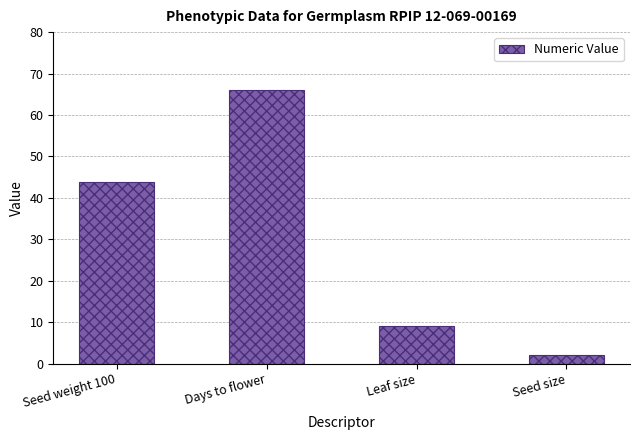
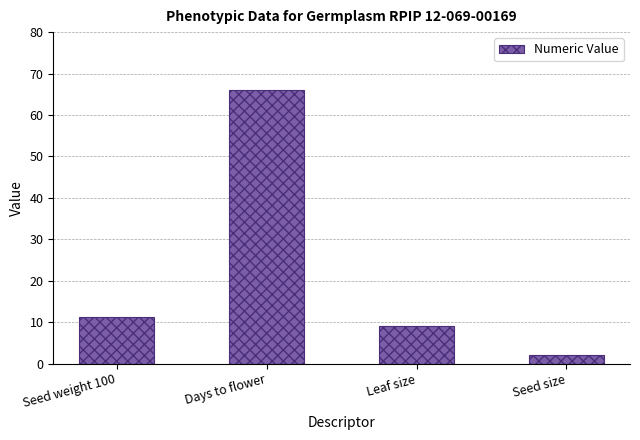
  {
-   "Seed weight 100": 44,
+   "Seed weight 100": 11,
    "Days to flower": 66,
    "Leaf size": 9,
    "Seed size": 2
  }
